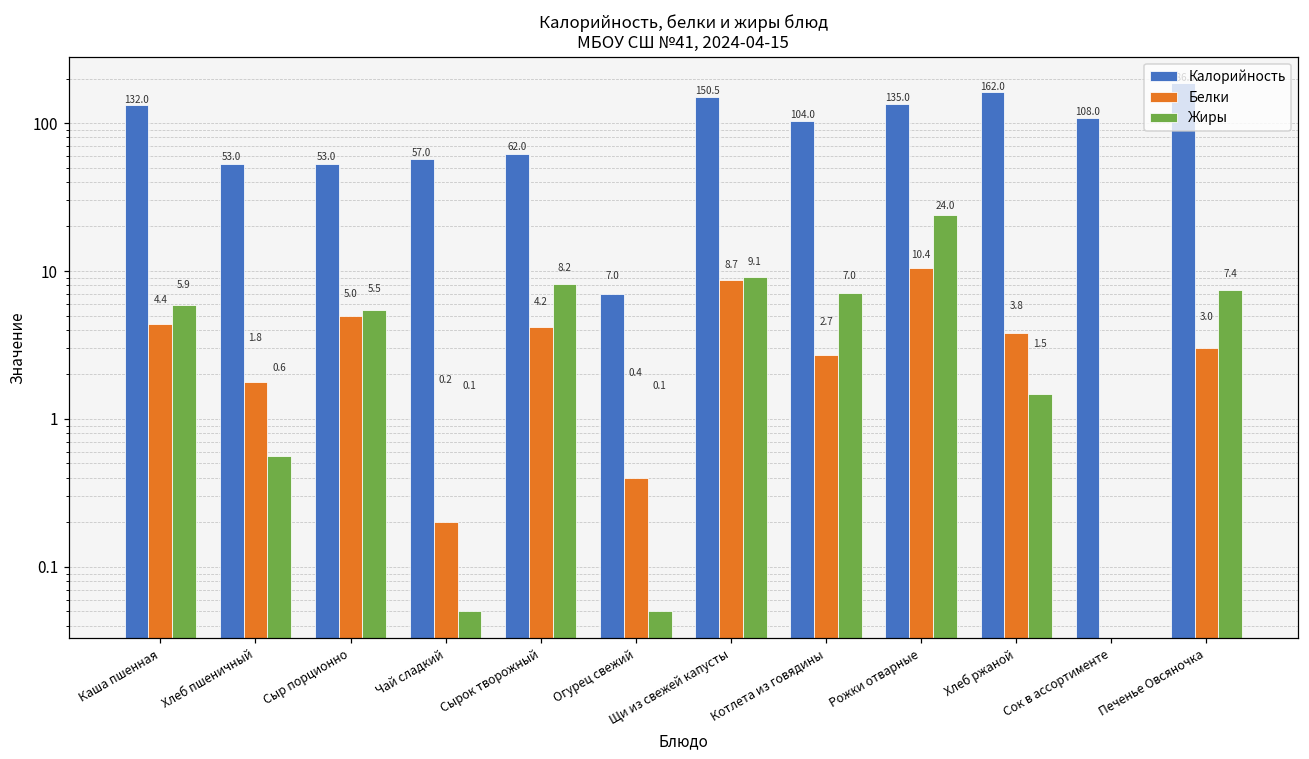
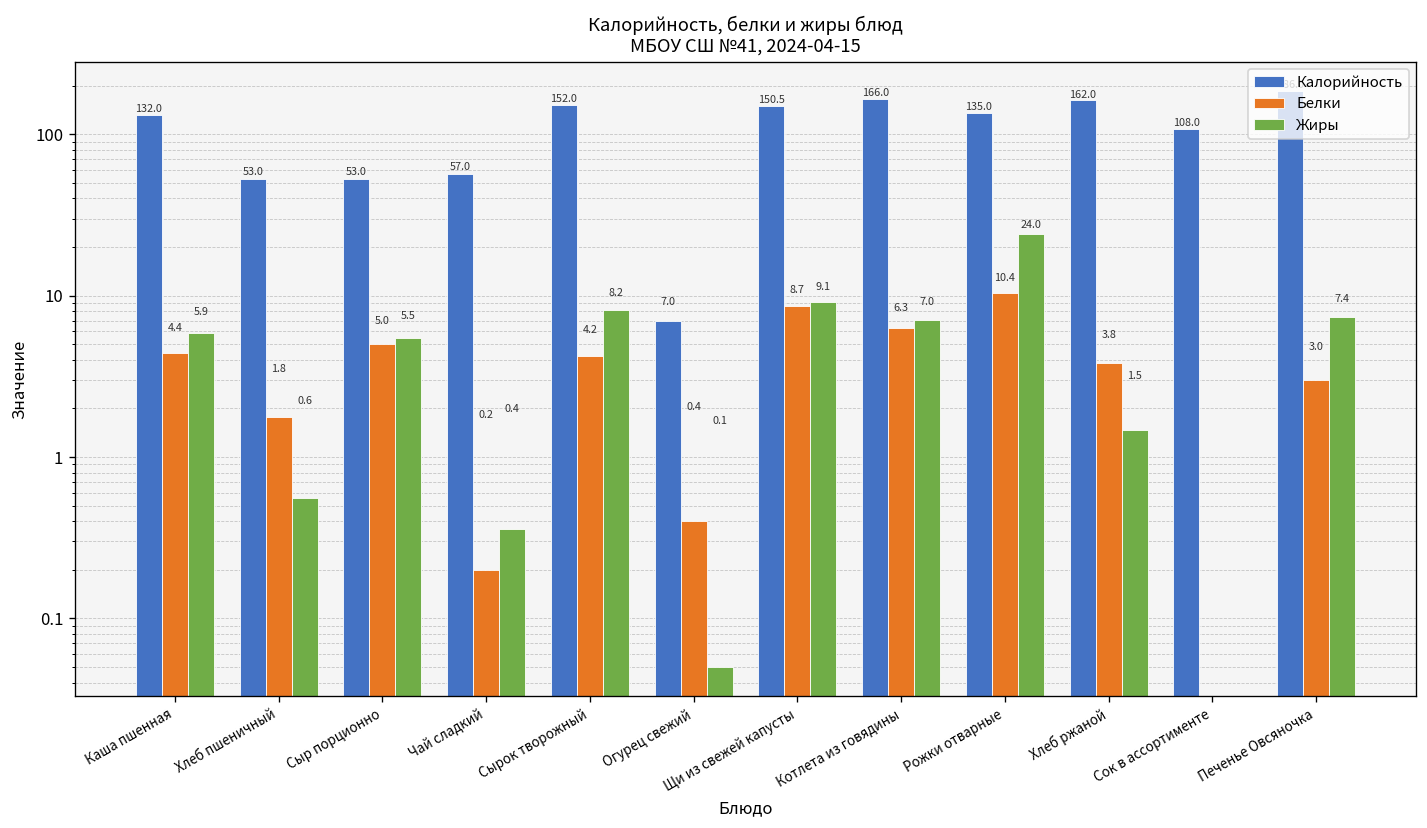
  {
    "Калорийность": {
      "Каша пшенная": 132.0,
      "Хлеб пшеничный": 53.0,
      "Сыр порционно": 53.0,
      "Чай сладкий": 57.0,
-     "Сырок творожный": 62.0,
+     "Сырок творожный": 152.0,
      "Огурец свежий": 7.0,
      "Щи из свежей капусты": 150.5,
-     "Котлета из говядины": 104.0,
+     "Котлета из говядины": 166.0,
      "Рожки отварные": 135.0,
      "Хлеб ржаной": 162.0,
      "Сок в ассортименте": 108.0
    },
    "Белки": {
      "Каша пшенная": 4.4,
      "Сыр порционно": 5.0,
      "Сырок творожный": 4.2,
      "Щи из свежей капусты": 8.7,
-     "Котлета из говядины": 2.7,
+     "Котлета из говядины": 6.3,
      "Рожки отварные": 10.4,
      "Хлеб ржаной": 3.8,
      "Печенье Овсяночка": 3.0
    },
    "Жиры": {
      "Каша пшенная": 5.9,
      "Сыр порционно": 5.5,
-     "Чай сладкий": 0.1,
+     "Чай сладкий": 0.4,
      "Сырок творожный": 8.2,
      "Щи из свежей капусты": 9.1,
      "Котлета из говядины": 7.0,
      "Рожки отварные": 24.0,
      "Печенье Овсяночка": 7.4
    }
  }
